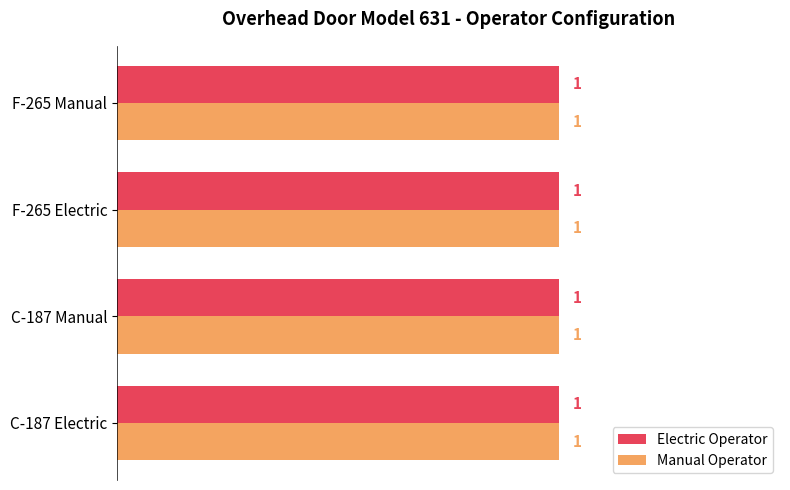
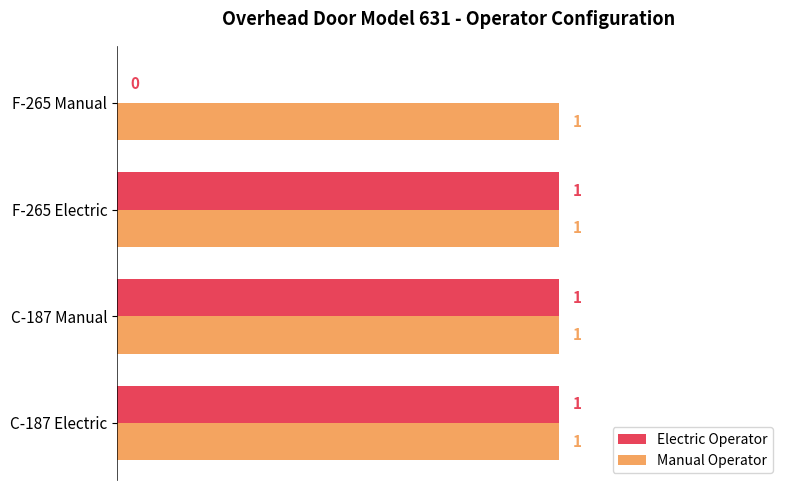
  {
    "Electric Operator": {
-     "F-265 Manual": 1,
+     "F-265 Manual": 0,
      "F-265 Electric": 1,
      "C-187 Manual": 1,
      "C-187 Electric": 1
    },
    "Manual Operator": {
      "F-265 Manual": 1,
      "F-265 Electric": 1,
      "C-187 Manual": 1,
      "C-187 Electric": 1
    }
  }
